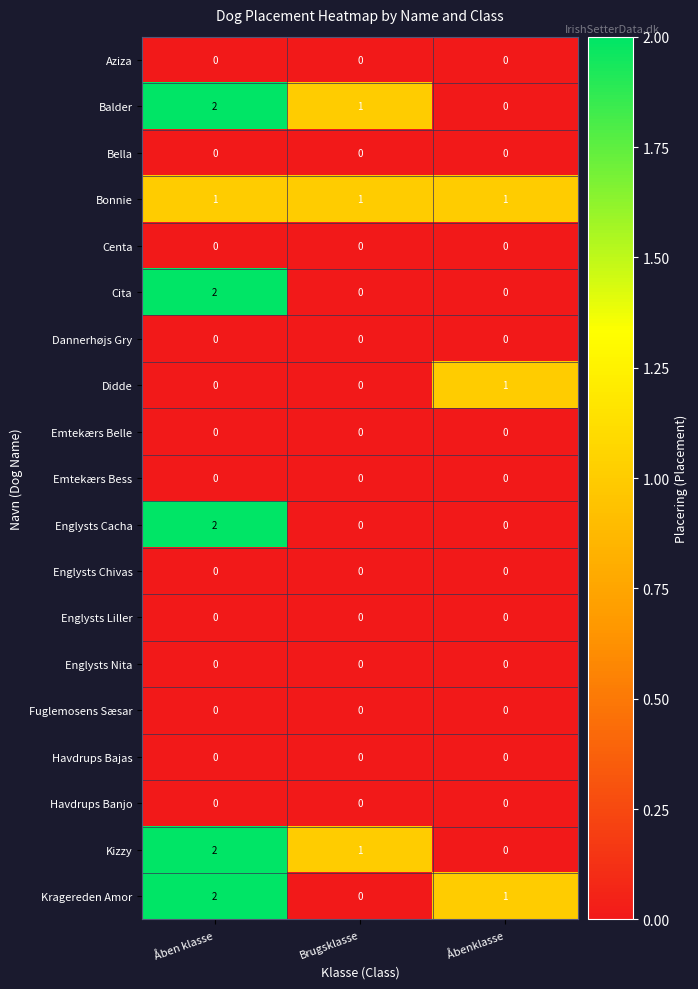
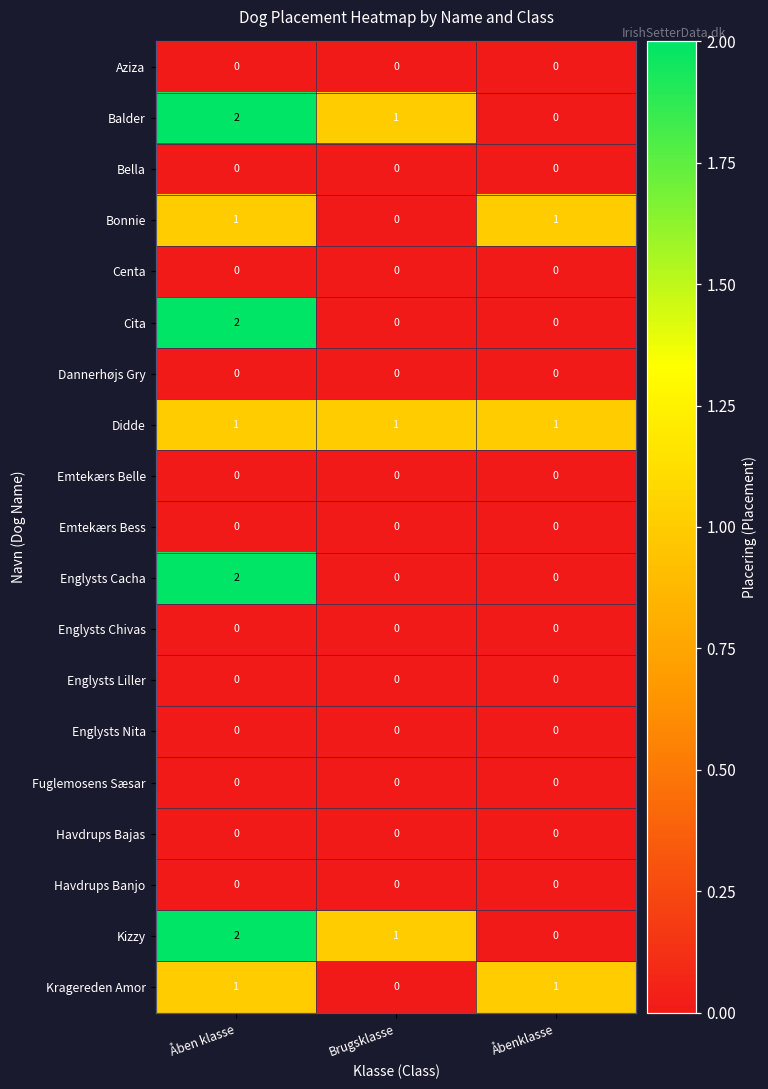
  {
    "Aziza": {
      "Åben klasse": 0,
      "Brugsklasse": 0,
      "Åbenklasse": 0
    },
    "Balder": {
      "Åben klasse": 2,
      "Brugsklasse": 1,
      "Åbenklasse": 0
    },
    "Bella": {
      "Åben klasse": 0,
      "Brugsklasse": 0,
      "Åbenklasse": 0
    },
    "Bonnie": {
      "Åben klasse": 1,
-     "Brugsklasse": 1,
+     "Brugsklasse": 0,
      "Åbenklasse": 1
    },
    "Centa": {
      "Åben klasse": 0,
      "Brugsklasse": 0,
      "Åbenklasse": 0
    },
    "Cita": {
      "Åben klasse": 2,
      "Brugsklasse": 0,
      "Åbenklasse": 0
    },
    "Dannerhøjs Gry": {
      "Åben klasse": 0,
      "Brugsklasse": 0,
      "Åbenklasse": 0
    },
    "Didde": {
-     "Åben klasse": 0,
-     "Brugsklasse": 0,
+     "Åben klasse": 1,
+     "Brugsklasse": 1,
      "Åbenklasse": 1
    },
    "Emtekærs Belle": {
      "Åben klasse": 0,
      "Brugsklasse": 0,
      "Åbenklasse": 0
    },
    "Emtekærs Bess": {
      "Åben klasse": 0,
      "Brugsklasse": 0,
      "Åbenklasse": 0
    },
    "Englysts Cacha": {
      "Åben klasse": 2,
      "Brugsklasse": 0,
      "Åbenklasse": 0
    },
    "Englysts Chivas": {
      "Åben klasse": 0,
      "Brugsklasse": 0,
      "Åbenklasse": 0
    },
    "Englysts Liller": {
      "Åben klasse": 0,
      "Brugsklasse": 0,
      "Åbenklasse": 0
    },
    "Englysts Nita": {
      "Åben klasse": 0,
      "Brugsklasse": 0,
      "Åbenklasse": 0
    },
    "Fuglemosens Sæsar": {
      "Åben klasse": 0,
      "Brugsklasse": 0,
      "Åbenklasse": 0
    },
    "Havdrups Bajas": {
      "Åben klasse": 0,
      "Brugsklasse": 0,
      "Åbenklasse": 0
    },
    "Havdrups Banjo": {
      "Åben klasse": 0,
      "Brugsklasse": 0,
      "Åbenklasse": 0
    },
    "Kizzy": {
      "Åben klasse": 2,
      "Brugsklasse": 1,
      "Åbenklasse": 0
    },
    "Kragereden Amor": {
-     "Åben klasse": 2,
+     "Åben klasse": 1,
      "Brugsklasse": 0,
      "Åbenklasse": 1
    }
  }
